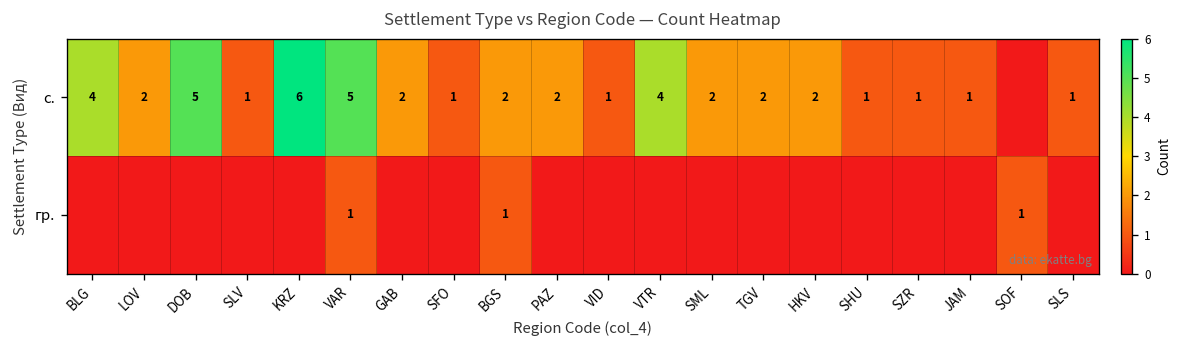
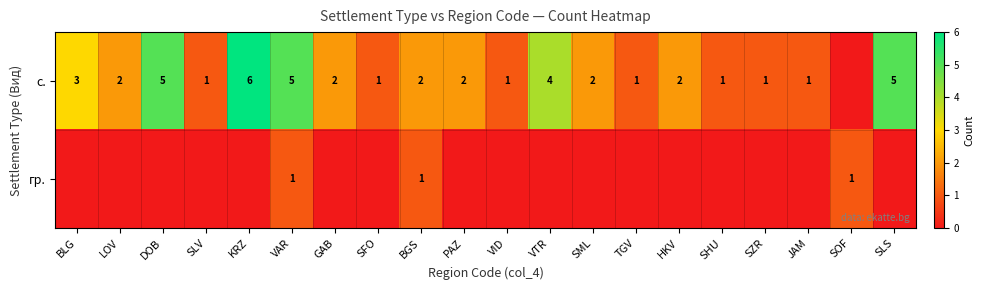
  {
    "с.": {
-     "BLG": 4,
+     "BLG": 3,
      "LOV": 2,
      "DOB": 5,
      "SLV": 1,
      "KRZ": 6,
      "VAR": 5,
      "GAB": 2,
      "SFO": 1,
      "BGS": 2,
      "PAZ": 2,
      "VID": 1,
      "VTR": 4,
      "SML": 2,
-     "TGV": 2,
+     "TGV": 1,
      "HKV": 2,
      "SHU": 1,
      "SZR": 1,
      "JAM": 1,
-     "SLS": 1
+     "SLS": 5
    },
    "гр.": {
      "VAR": 1,
      "BGS": 1,
      "SOF": 1
    }
  }
